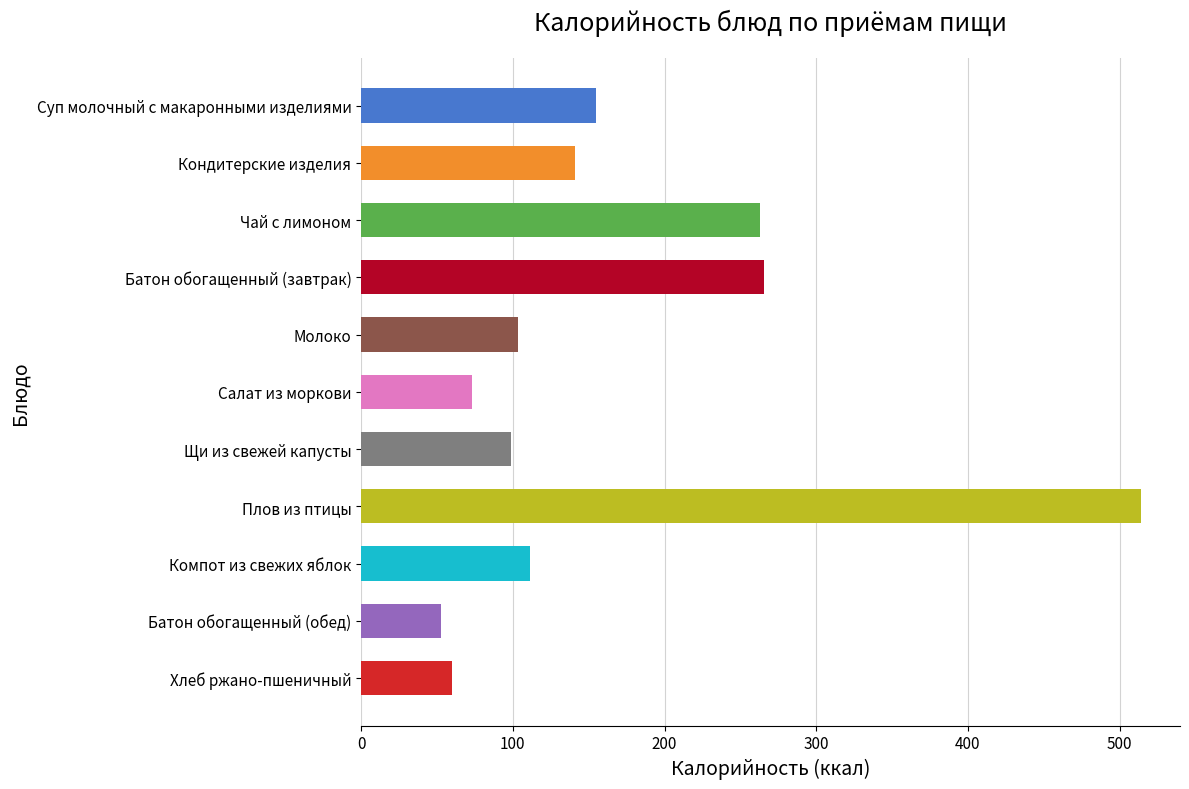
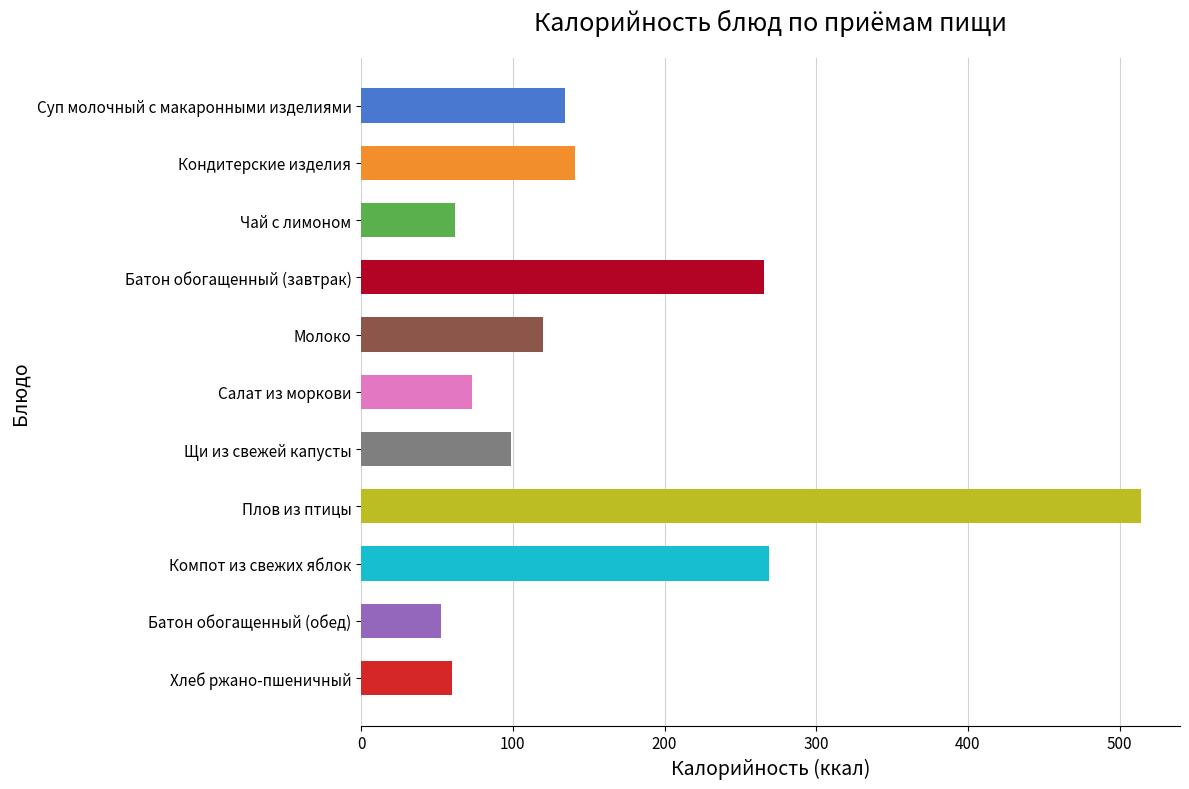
  {
-   "Суп молочный с макаронными изделиями": 155,
+   "Суп молочный с макаронными изделиями": 135,
    "Кондитерские изделия": 141,
-   "Чай с лимоном": 263,
+   "Чай с лимоном": 62,
    "Батон обогащенный (завтрак)": 266,
-   "Молоко": 103,
+   "Молоко": 120,
    "Салат из моркови": 73,
    "Щи из свежей капусты": 99,
    "Плов из птицы": 514,
-   "Компот из свежих яблок": 111,
+   "Компот из свежих яблок": 269,
    "Батон обогащенный (обед)": 52,
    "Хлеб ржано-пшеничный": 60
  }
